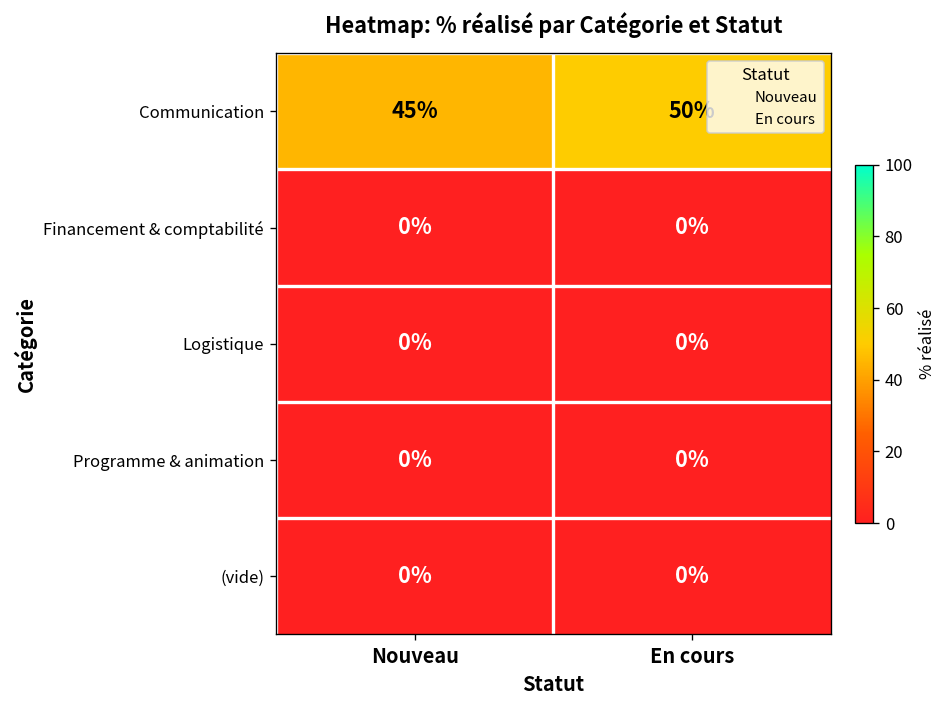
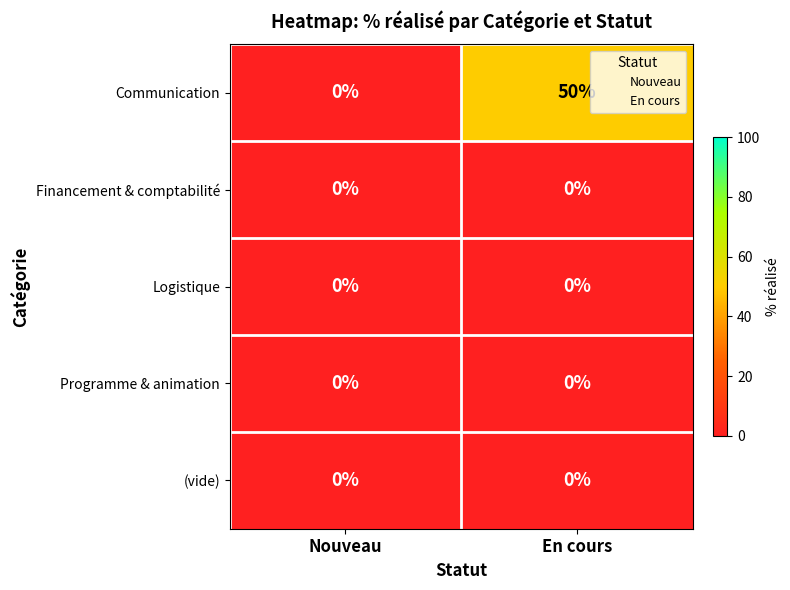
  {
    "Communication": {
-     "Nouveau": "45%"
+     "Nouveau": "0%"
    }
  }
